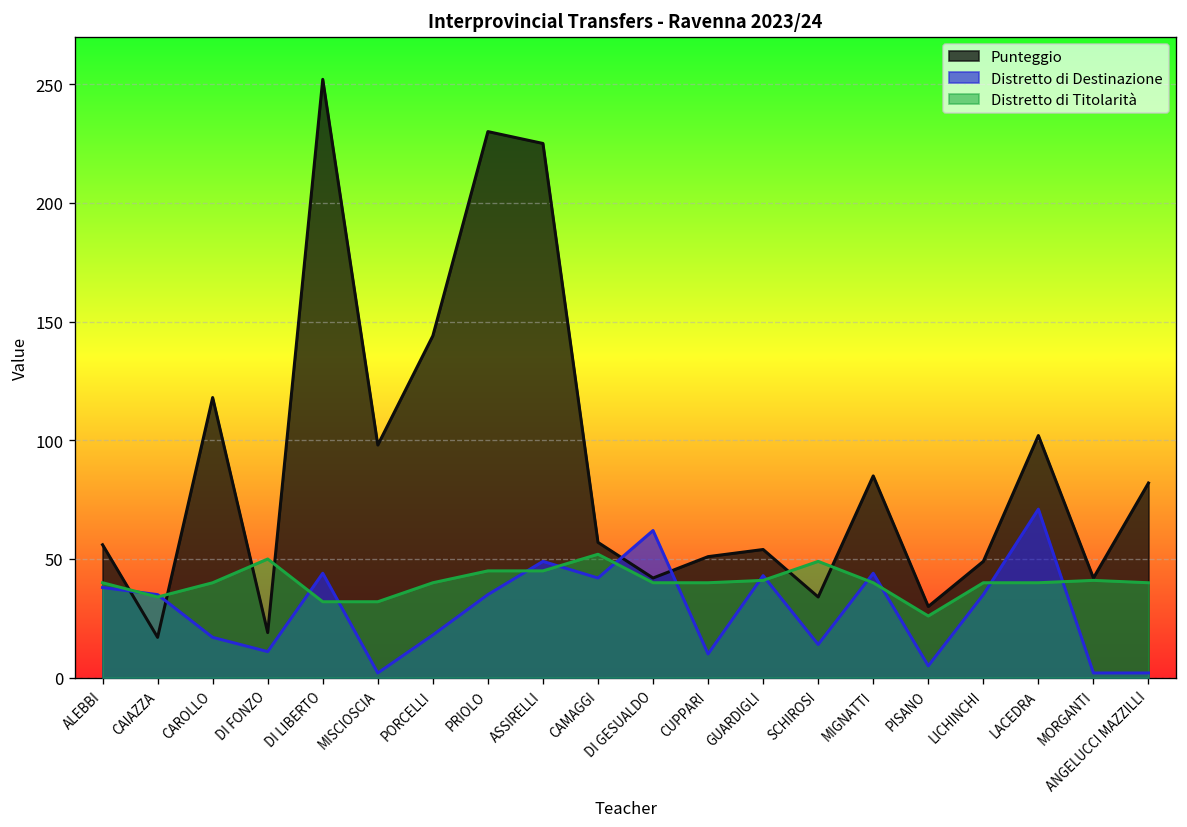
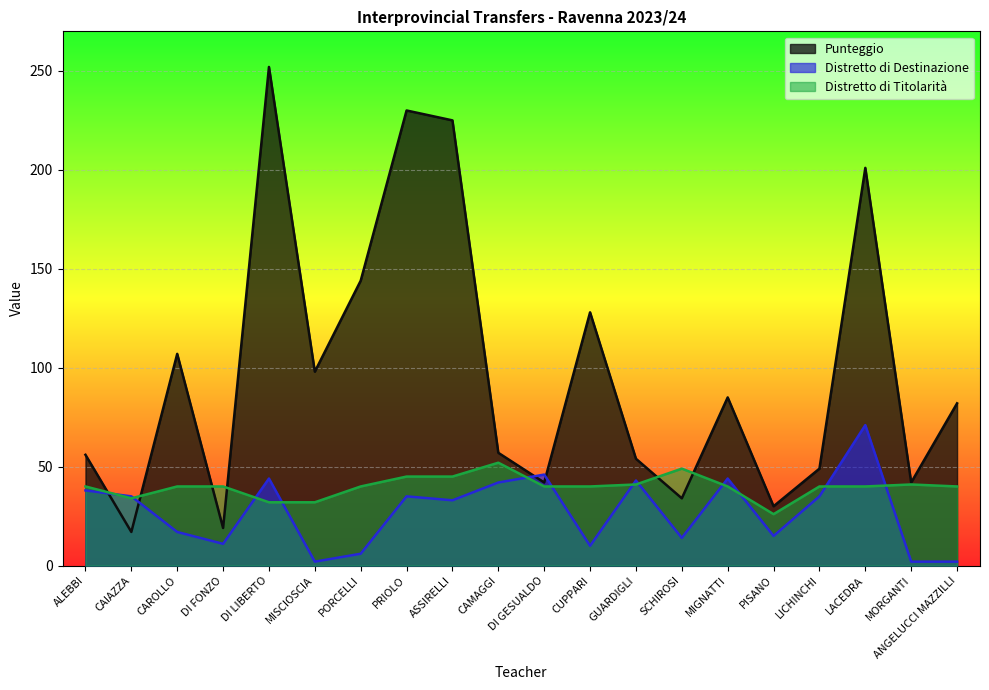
  {
    "Punteggio": {
      "ALEBBI": 56,
      "CAIAZZA": 17,
-     "CAROLLO": 118,
+     "CAROLLO": 107,
      "DI FONZO": 19,
      "DI LIBERTO": 252,
      "MISCIOSCIA": 98,
      "PORCELLI": 144,
      "PRIOLO": 230,
      "ASSIRELLI": 225,
      "CAMAGGI": 57,
      "DI GESUALDO": 42,
-     "CUPPARI": 51,
+     "CUPPARI": 128,
      "GUARDIGLI": 54,
      "SCHIROSI": 34,
      "MIGNATTI": 85,
      "PISANO": 30,
      "LICHINCHI": 49,
-     "LACEDRA": 102,
+     "LACEDRA": 201,
      "ANGELUCCI MAZZILLI": 82
    },
    "Distretto di Destinazione": {
      "ALEBBI": 38,
      "CAROLLO": 17,
      "DI FONZO": 11,
      "DI LIBERTO": 44,
      "MISCIOSCIA": 2,
-     "PORCELLI": 18,
+     "PORCELLI": 6,
      "PRIOLO": 35,
-     "ASSIRELLI": 49,
+     "ASSIRELLI": 33,
      "CAMAGGI": 42,
-     "DI GESUALDO": 62,
+     "DI GESUALDO": 46,
      "CUPPARI": 10,
      "GUARDIGLI": 43,
      "SCHIROSI": 14,
      "MIGNATTI": 44,
-     "PISANO": 5,
+     "PISANO": 15,
      "LICHINCHI": 35,
      "LACEDRA": 71,
      "MORGANTI": 2,
      "ANGELUCCI MAZZILLI": 2
    },
    "Distretto di Titolarità": {
      "ALEBBI": 40,
      "CAROLLO": 40,
-     "DI FONZO": 50,
+     "DI FONZO": 40,
      "DI LIBERTO": 32,
      "MISCIOSCIA": 32,
      "PORCELLI": 40,
      "PRIOLO": 45,
      "ASSIRELLI": 45,
      "CAMAGGI": 52,
      "DI GESUALDO": 40,
      "CUPPARI": 40,
      "GUARDIGLI": 41,
      "SCHIROSI": 49,
      "MIGNATTI": 40,
      "PISANO": 26,
      "LICHINCHI": 40,
      "LACEDRA": 40,
      "ANGELUCCI MAZZILLI": 40
    }
  }
